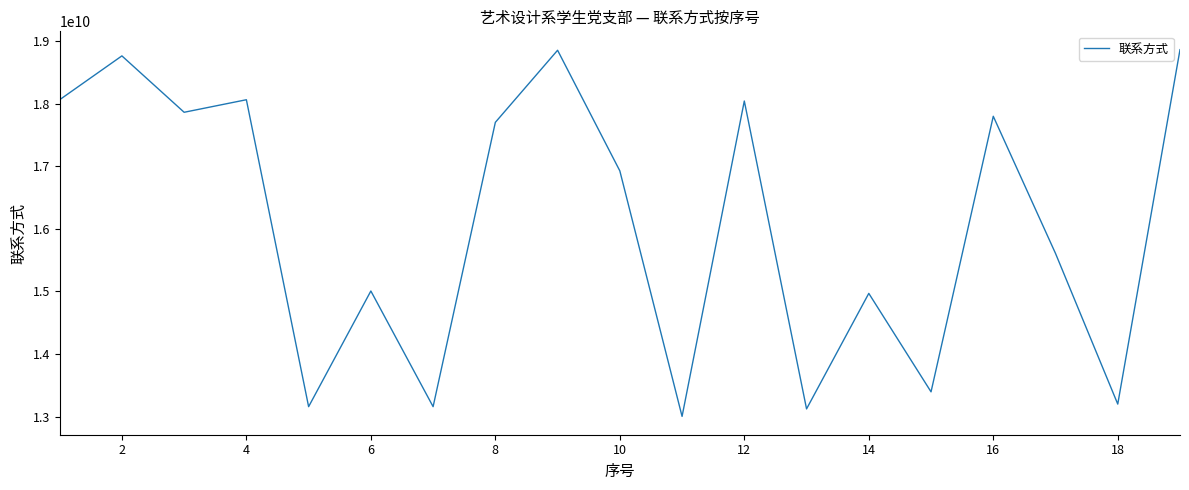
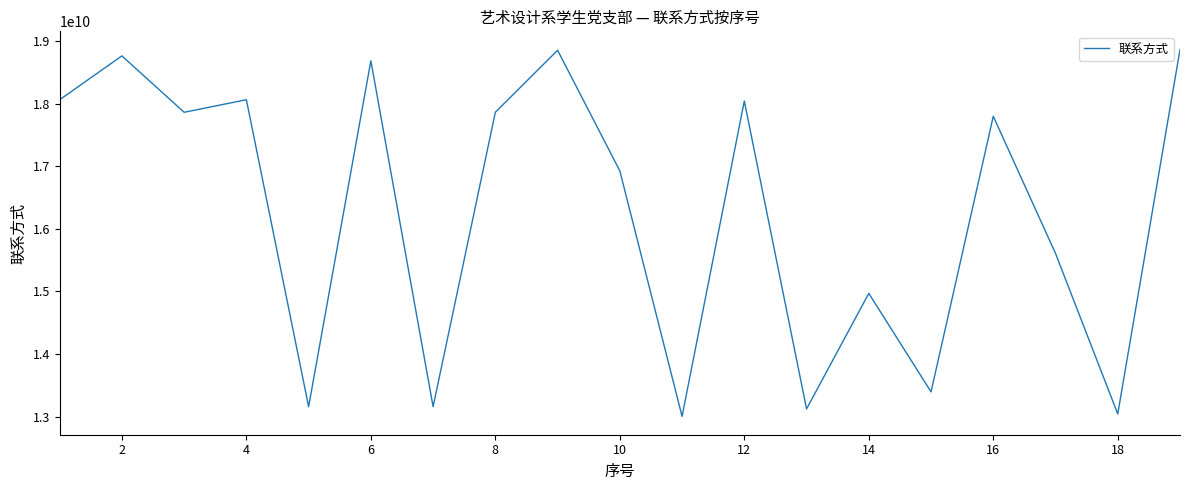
  {
    "2": 18800000000,
    "4": 18100000000,
-   "6": 15000000000,
-   "8": 17700000000,
+   "6": 18700000000,
+   "8": 17900000000,
    "10": 16900000000,
    "12": 18000000000,
    "14": 15000000000,
    "16": 17800000000,
-   "18": 13200000000
+   "18": 13000000000
  }
